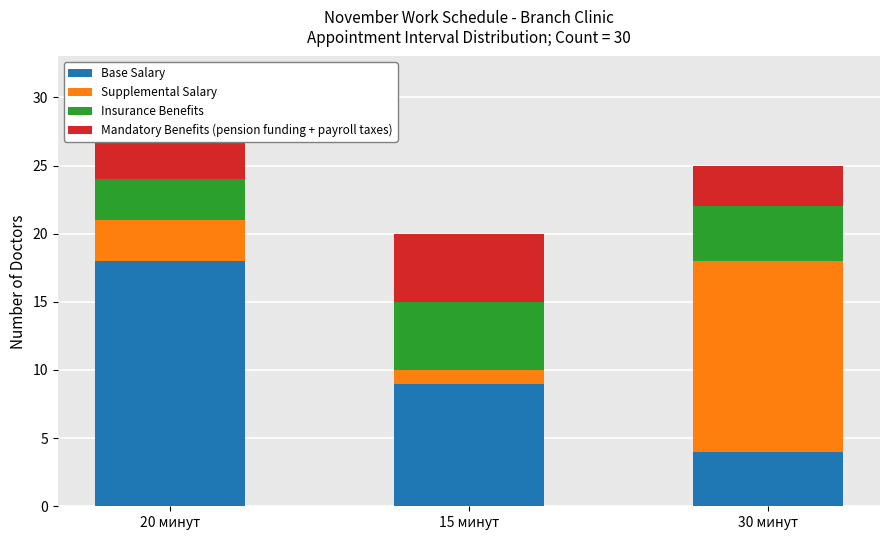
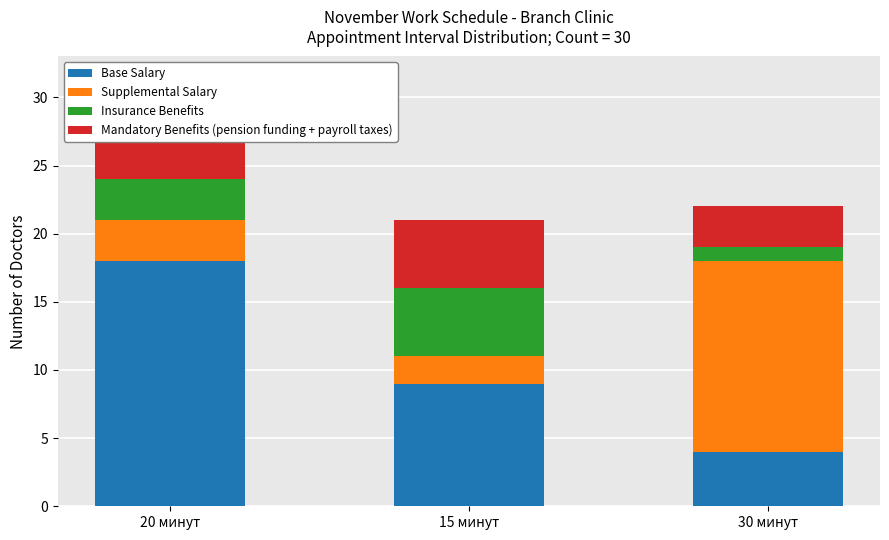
  {
    "Base Salary": {
      "20 минут": 18,
      "15 минут": 9,
      "30 минут": 4
    },
    "Supplemental Salary": {
      "20 минут": 3,
-     "15 минут": 1,
+     "15 минут": 2,
      "30 минут": 14
    },
    "Insurance Benefits": {
      "20 минут": 3,
      "15 минут": 5,
-     "30 минут": 4
+     "30 минут": 1
    },
    "Mandatory Benefits (pension funding + payroll taxes)": {
      "15 минут": 5,
      "30 минут": 3
    }
  }
